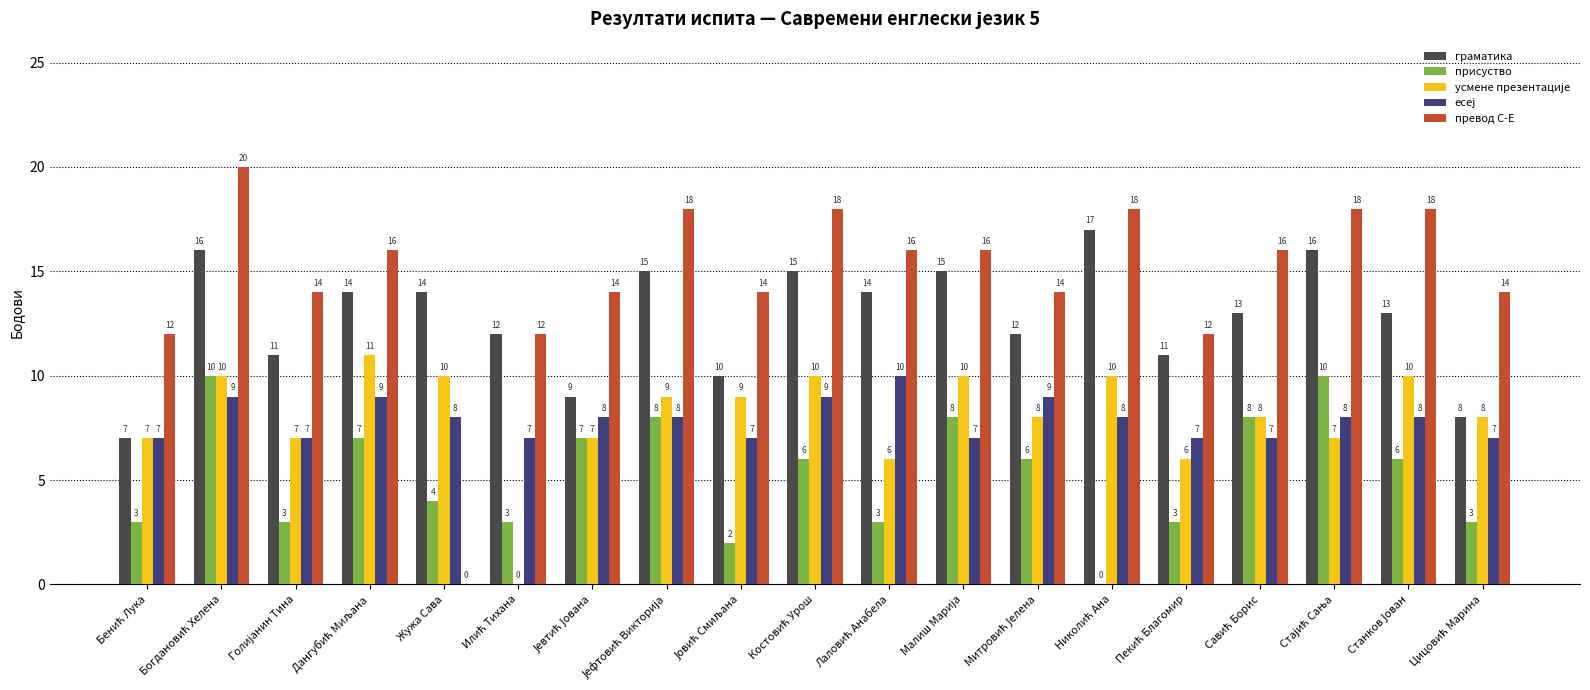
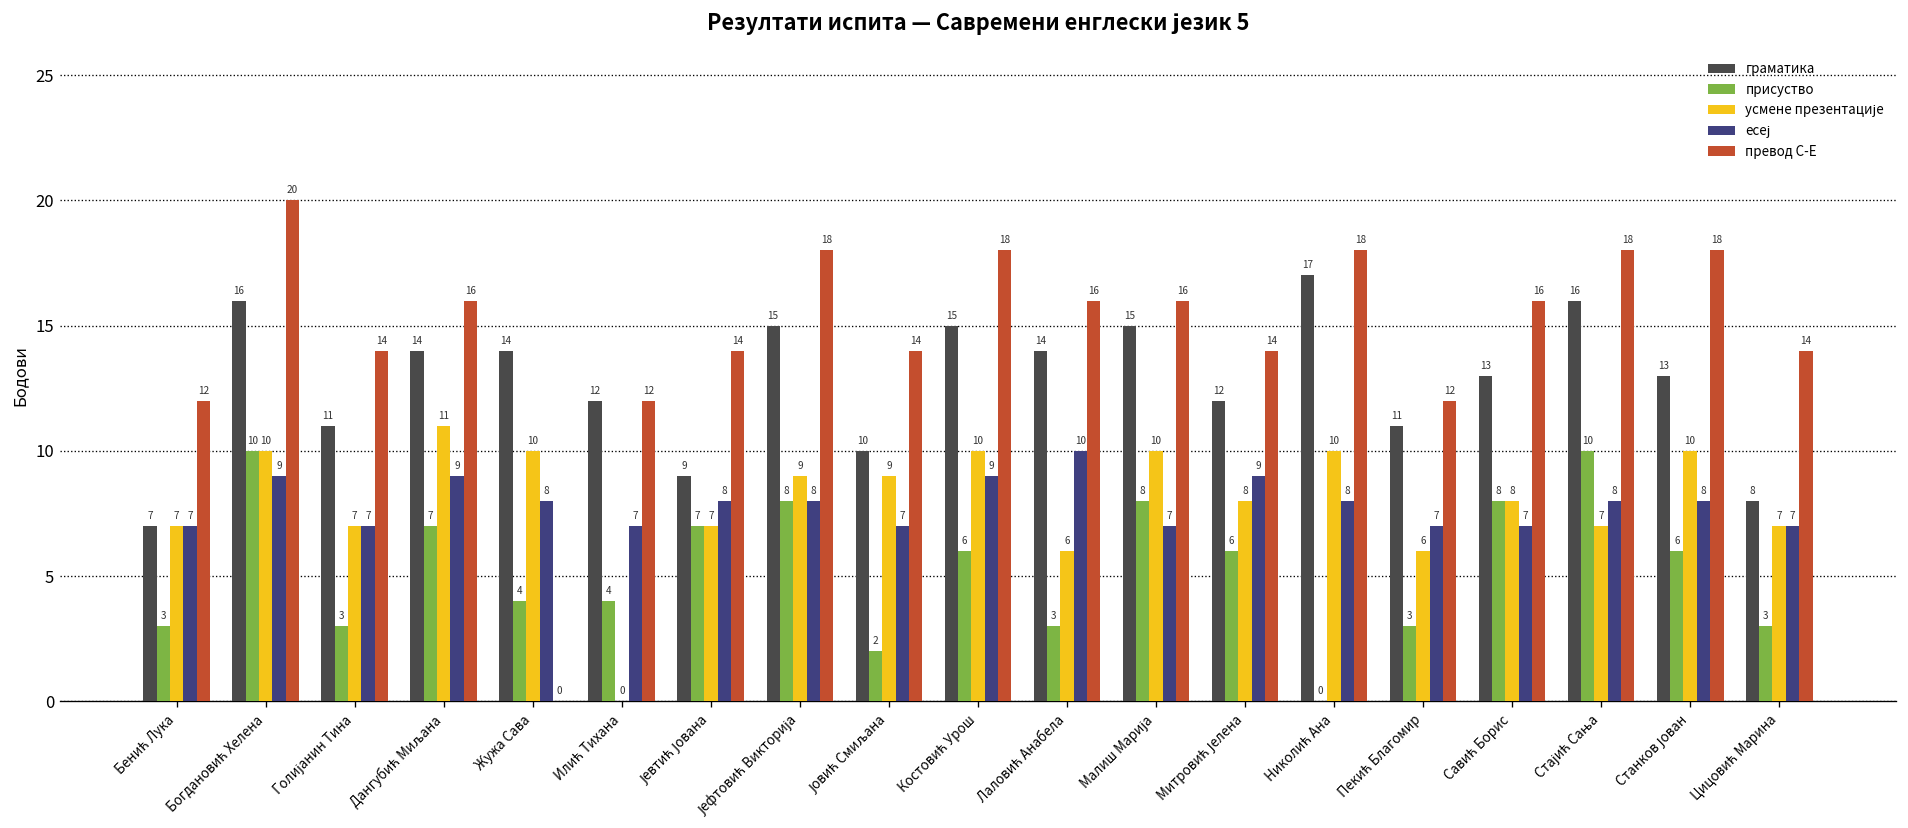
  {
    "присуство": {
      "Бенић Лука": 3,
      "Богдановић Хелена": 10,
      "Голијанин Тина": 3,
      "Дангубић Миљана": 7,
      "Жужа Сава": 4,
-     "Илић Тихана": 3,
+     "Илић Тихана": 4,
      "Јевтић Јована": 7,
      "Јефтовић Викторија": 8,
      "Јовић Смиљана": 2,
      "Костовић Урош": 6,
      "Лаловић Анабела": 3,
      "Малиш Марија": 8,
      "Митровић Јелена": 6,
      "Николић Ана": 0,
      "Пекић Благомир": 3,
      "Савић Борис": 8,
      "Стајић Сања": 10,
      "Станков Јован": 6,
      "Цицовић Марина": 3
    },
    "усмене презентације": {
      "Бенић Лука": 7,
      "Богдановић Хелена": 10,
      "Голијанин Тина": 7,
      "Дангубић Миљана": 11,
      "Жужа Сава": 10,
      "Илић Тихана": 0,
      "Јевтић Јована": 7,
      "Јефтовић Викторија": 9,
      "Јовић Смиљана": 9,
      "Костовић Урош": 10,
      "Лаловић Анабела": 6,
      "Малиш Марија": 10,
      "Митровић Јелена": 8,
      "Николић Ана": 10,
      "Пекић Благомир": 6,
      "Савић Борис": 8,
      "Стајић Сања": 7,
      "Станков Јован": 10,
-     "Цицовић Марина": 8
+     "Цицовић Марина": 7
    },
    "превод С-Е": {
      "Бенић Лука": 12,
      "Богдановић Хелена": 20,
      "Голијанин Тина": 14,
      "Дангубић Миљана": 16,
      "Жужа Сава": 0,
      "Илић Тихана": 12,
      "Јевтић Јована": 14,
      "Јефтовић Викторија": 18,
      "Јовић Смиљана": 14,
      "Костовић Урош": 18,
      "Лаловић Анабела": 16,
      "Малиш Марија": 16,
      "Митровић Јелена": 14,
      "Николић Ана": 18,
      "Пекић Благомир": 12,
      "Савић Борис": 16,
      "Стајић Сања": 18,
      "Станков Јован": 18,
      "Цицовић Марина": 14
    }
  }
